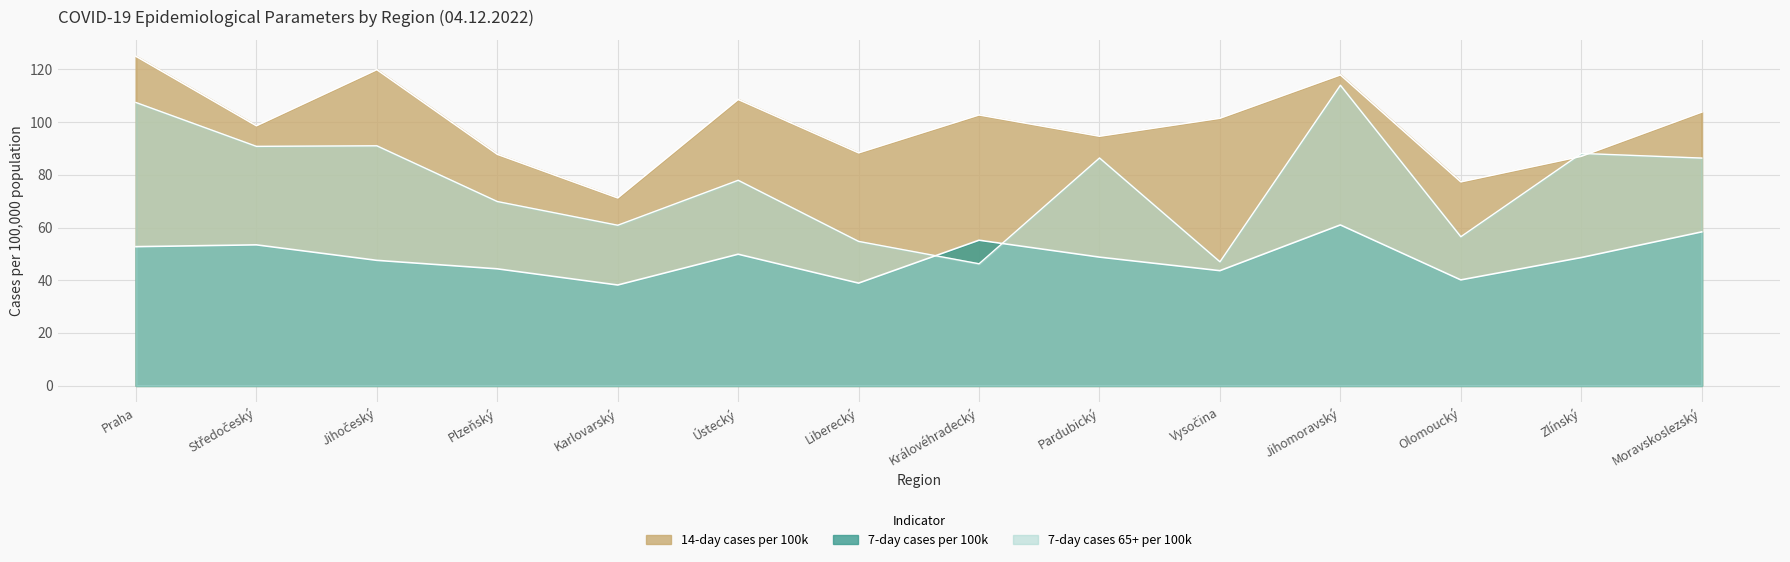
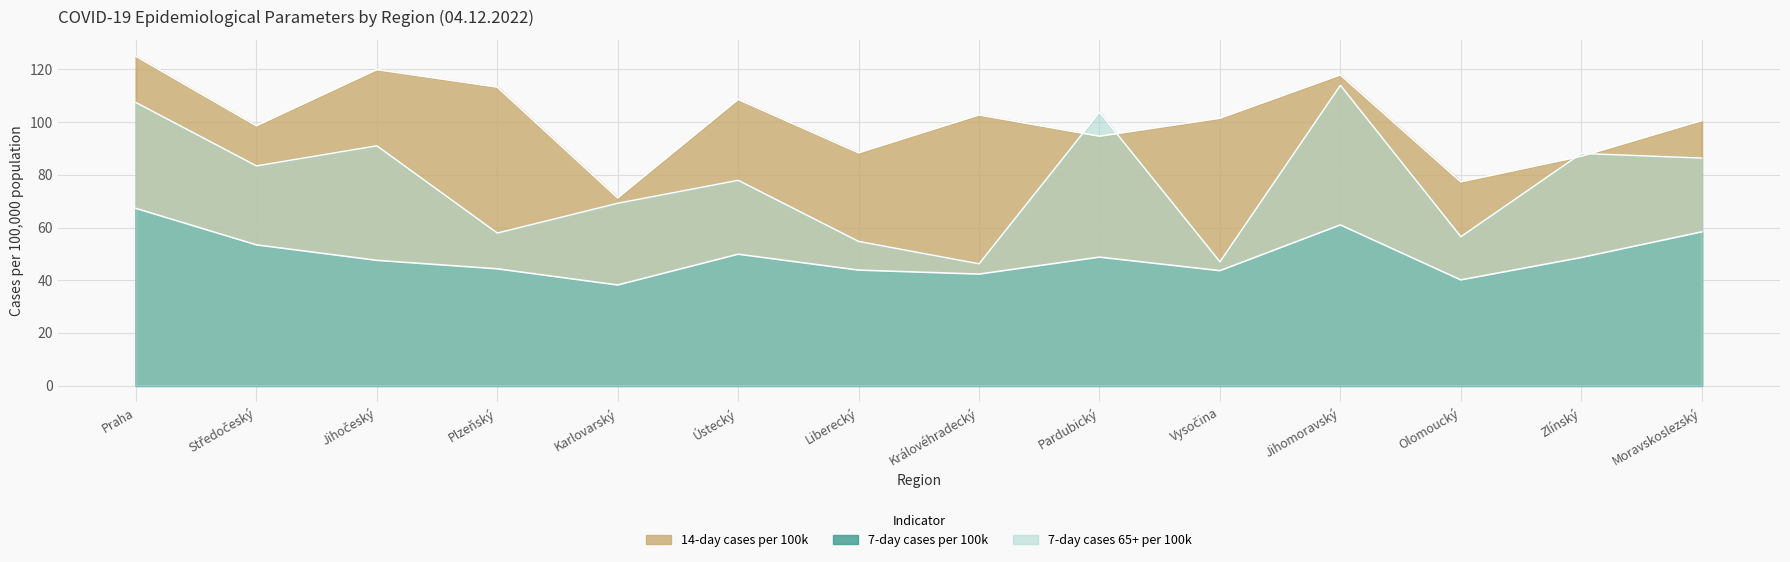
  {
    "14-day cases per 100k": {
      "Praha": 125,
      "Středočeský": 99,
      "Jihočeský": 120,
-     "Plzeňský": 88,
+     "Plzeňský": 113,
      "Karlovarský": 71,
      "Ústecký": 109,
      "Liberecký": 88,
      "Královéhradecký": 103,
      "Pardubický": 95,
      "Vysočina": 102,
      "Jihomoravský": 118,
      "Olomoucký": 77,
      "Zlínský": 87,
-     "Moravskoslezský": 104
+     "Moravskoslezský": 101
    },
    "7-day cases per 100k": {
-     "Praha": 53,
+     "Praha": 67,
      "Středočeský": 53,
      "Jihočeský": 48,
      "Plzeňský": 44,
      "Karlovarský": 38,
      "Ústecký": 50,
-     "Liberecký": 39,
-     "Královéhradecký": 55,
+     "Liberecký": 44,
+     "Královéhradecký": 42,
      "Pardubický": 49,
      "Vysočina": 44,
      "Jihomoravský": 61,
      "Olomoucký": 40,
      "Zlínský": 49,
      "Moravskoslezský": 58
    },
    "7-day cases 65+ per 100k": {
      "Praha": 107,
-     "Středočeský": 91,
+     "Středočeský": 83,
      "Jihočeský": 91,
-     "Plzeňský": 70,
-     "Karlovarský": 61,
+     "Plzeňský": 58,
+     "Karlovarský": 69,
      "Ústecký": 78,
      "Liberecký": 55,
      "Královéhradecký": 46,
-     "Pardubický": 86,
+     "Pardubický": 104,
      "Vysočina": 47,
      "Jihomoravský": 114,
      "Olomoucký": 57,
      "Zlínský": 88,
      "Moravskoslezský": 86
    }
  }
